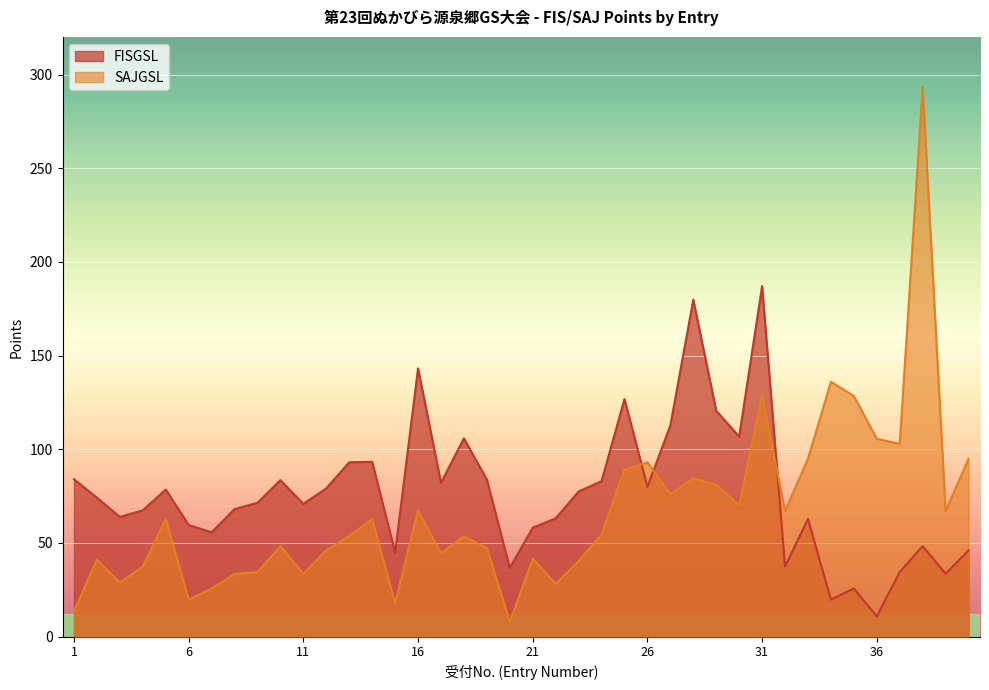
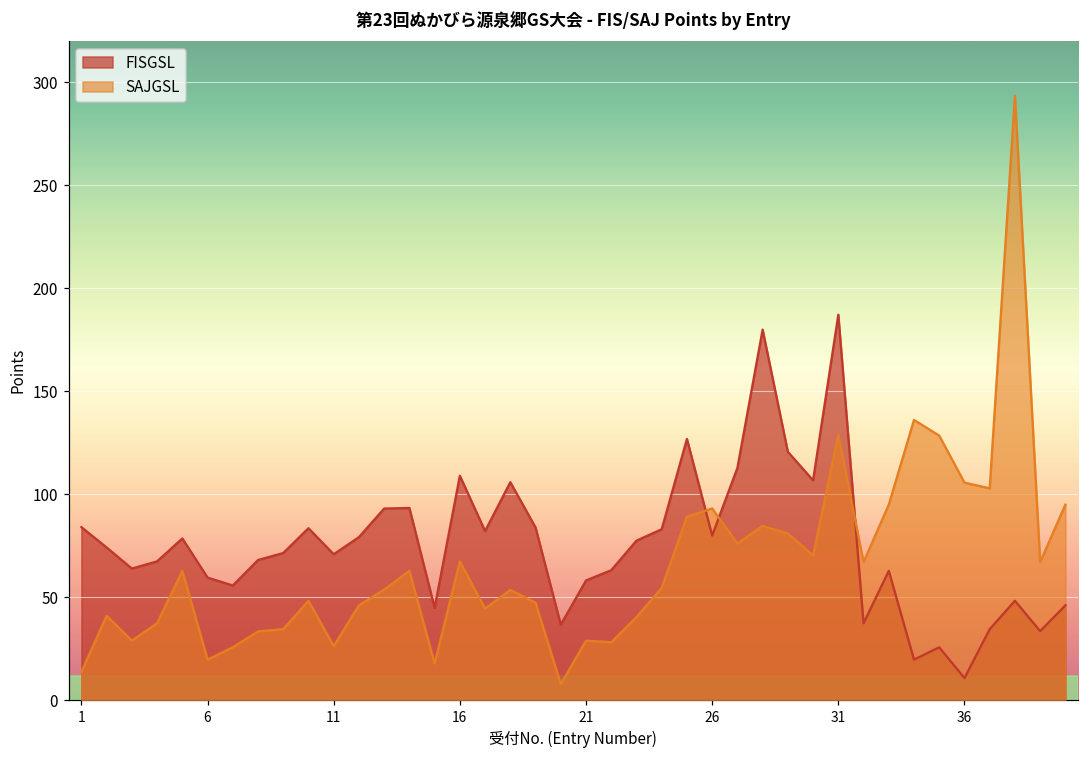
  {
    "FISGSL": {
      "1": 84,
      "6": 60,
      "11": 71,
-     "16": 143,
+     "16": 109,
      "21": 58,
      "26": 80,
      "31": 187
    },
    "SAJGSL": {
      "1": 14,
      "6": 20,
-     "11": 34,
+     "11": 26,
      "16": 67,
-     "21": 42,
+     "21": 29,
      "26": 93,
      "31": 129,
      "36": 106
    }
  }
